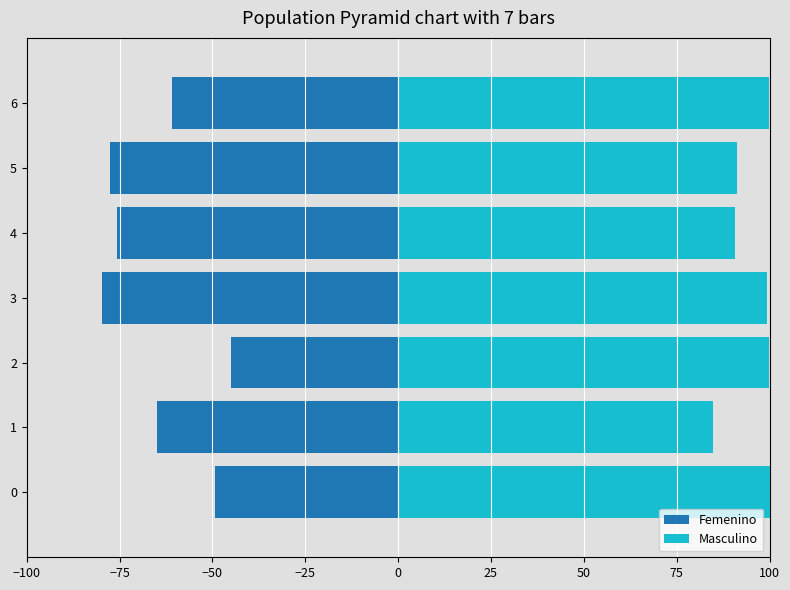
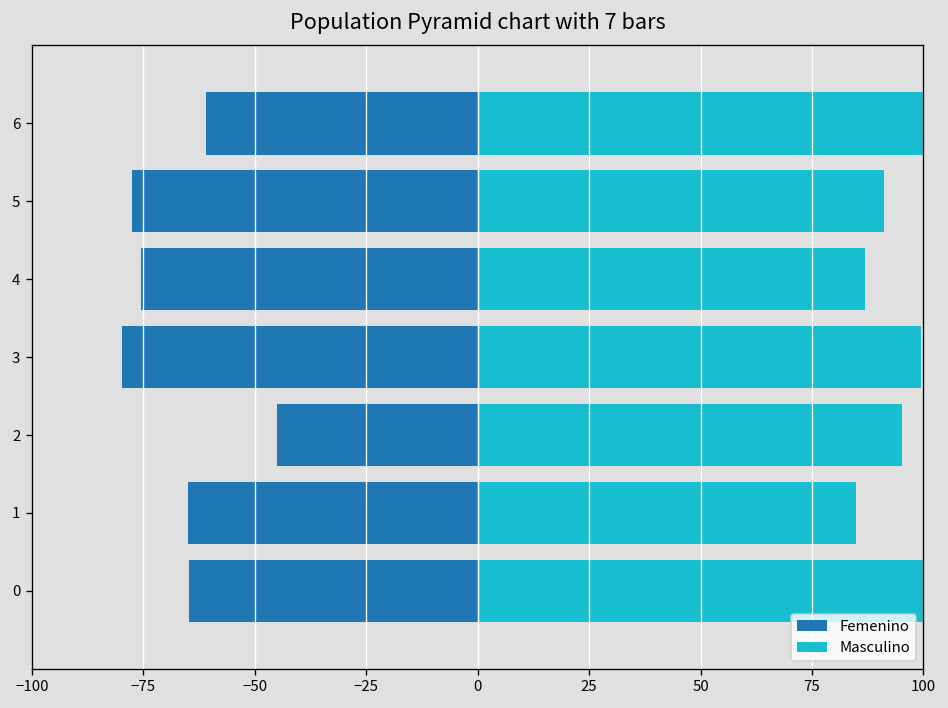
  {
    "Femenino": {
      "6": -61,
      "5": -77,
      "4": -76,
      "3": -80,
      "2": -45,
      "1": -65,
-     "0": -49
+     "0": -65
    },
    "Masculino": {
      "6": 100,
      "5": 91,
-     "4": 91,
+     "4": 87,
      "3": 99,
-     "2": 100,
+     "2": 95,
      "1": 85,
      "0": 100
    }
  }
